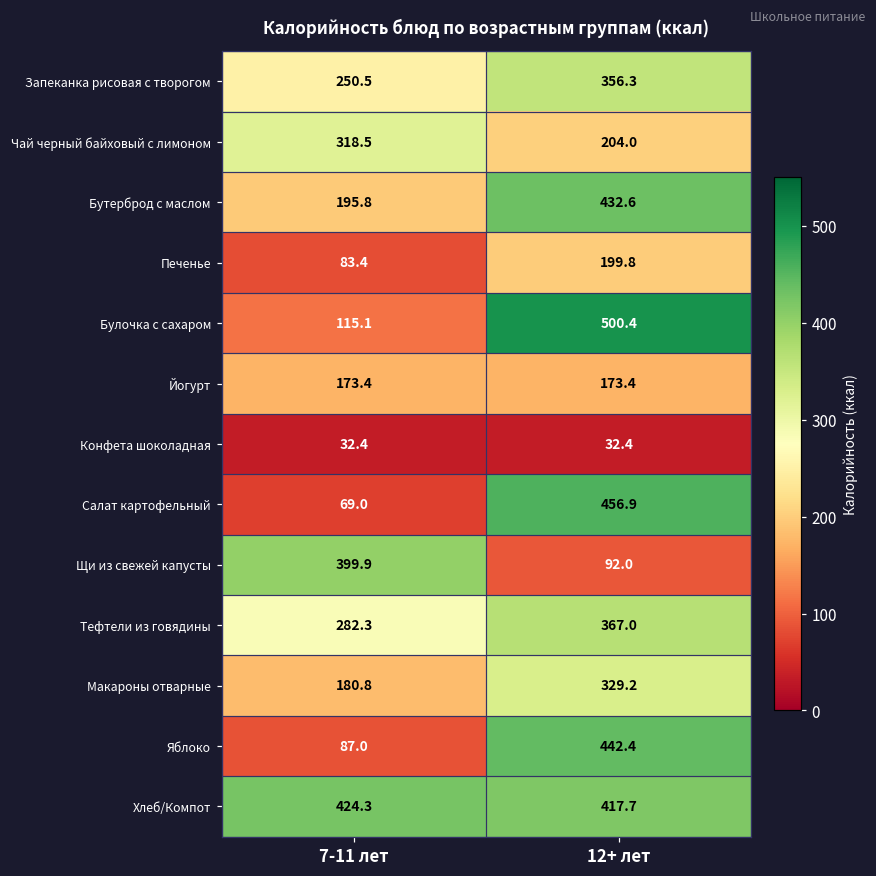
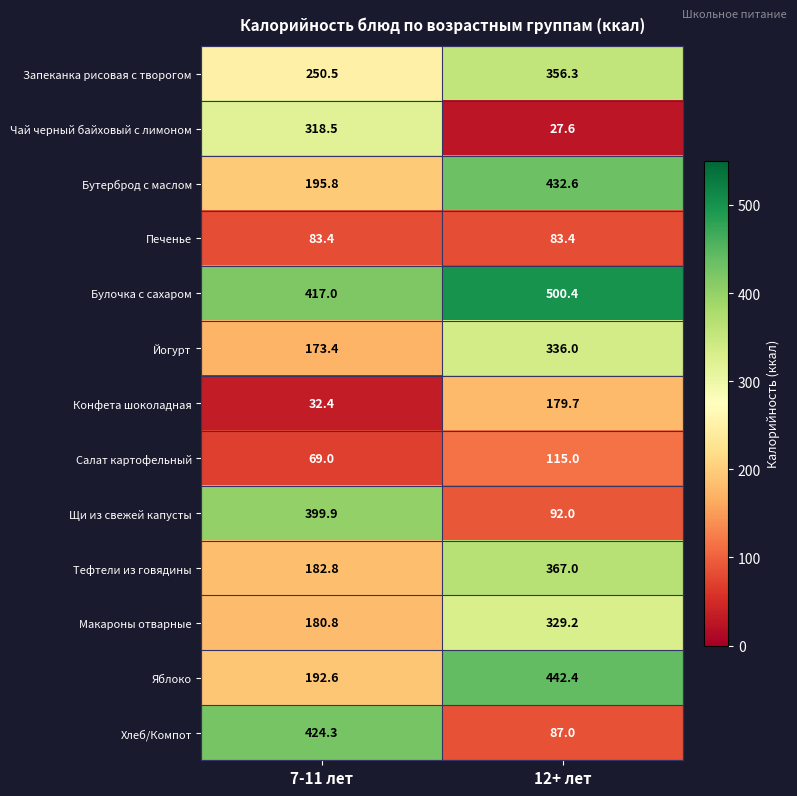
  {
    "Запеканка рисовая с творогом": {
      "7-11 лет": 250.5,
      "12+ лет": 356.3
    },
    "Чай черный байховый с лимоном": {
      "7-11 лет": 318.5,
-     "12+ лет": 204.0
+     "12+ лет": 27.6
    },
    "Бутерброд с маслом": {
      "7-11 лет": 195.8,
      "12+ лет": 432.6
    },
    "Печенье": {
      "7-11 лет": 83.4,
-     "12+ лет": 199.8
+     "12+ лет": 83.4
    },
    "Булочка с сахаром": {
-     "7-11 лет": 115.1,
+     "7-11 лет": 417.0,
      "12+ лет": 500.4
    },
    "Йогурт": {
      "7-11 лет": 173.4,
-     "12+ лет": 173.4
+     "12+ лет": 336.0
    },
    "Конфета шоколадная": {
      "7-11 лет": 32.4,
-     "12+ лет": 32.4
+     "12+ лет": 179.7
    },
    "Салат картофельный": {
      "7-11 лет": 69.0,
-     "12+ лет": 456.9
+     "12+ лет": 115.0
    },
    "Щи из свежей капусты": {
      "7-11 лет": 399.9,
      "12+ лет": 92.0
    },
    "Тефтели из говядины": {
-     "7-11 лет": 282.3,
+     "7-11 лет": 182.8,
      "12+ лет": 367.0
    },
    "Макароны отварные": {
      "7-11 лет": 180.8,
      "12+ лет": 329.2
    },
    "Яблоко": {
-     "7-11 лет": 87.0,
+     "7-11 лет": 192.6,
      "12+ лет": 442.4
    },
    "Хлеб/Компот": {
      "7-11 лет": 424.3,
-     "12+ лет": 417.7
+     "12+ лет": 87.0
    }
  }
